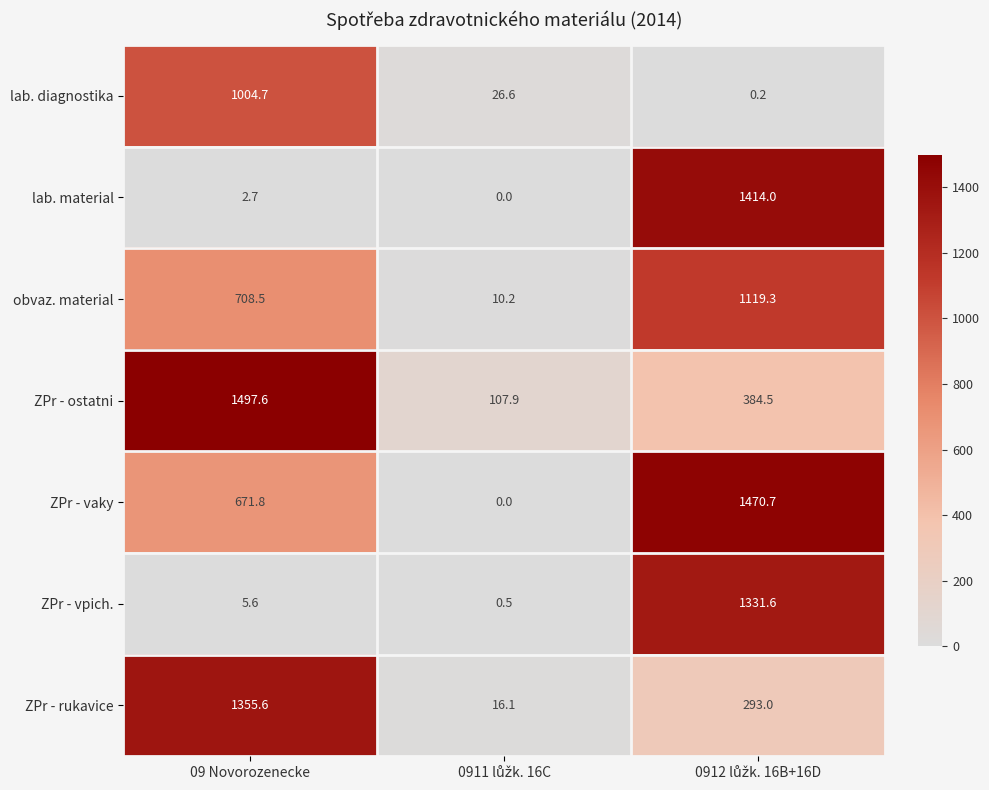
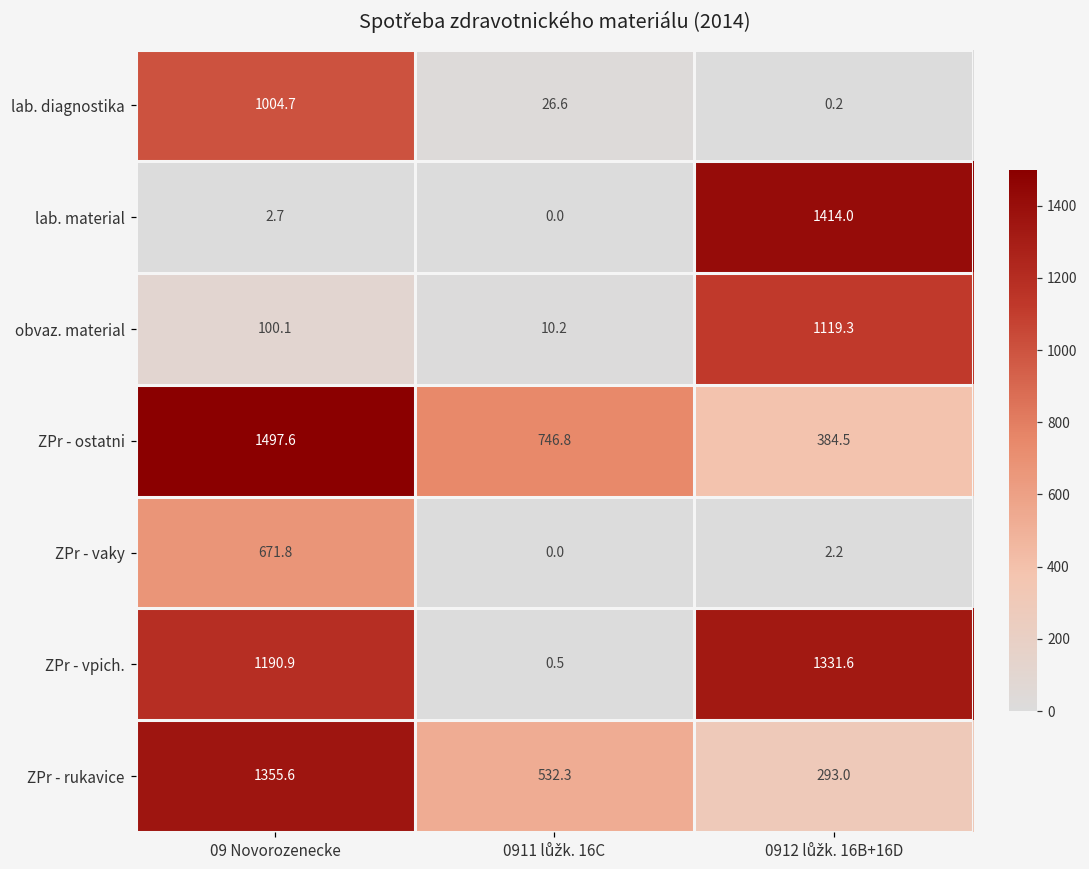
  {
    "lab. diagnostika": {
      "09 Novorozenecke": 1004.7,
      "0911 lůžk. 16C": 26.6,
      "0912 lůžk. 16B+16D": 0.2
    },
    "lab. material": {
      "09 Novorozenecke": 2.7,
      "0911 lůžk. 16C": 0.0,
      "0912 lůžk. 16B+16D": 1414.0
    },
    "obvaz. material": {
-     "09 Novorozenecke": 708.5,
+     "09 Novorozenecke": 100.1,
      "0911 lůžk. 16C": 10.2,
      "0912 lůžk. 16B+16D": 1119.3
    },
    "ZPr - ostatni": {
      "09 Novorozenecke": 1497.6,
-     "0911 lůžk. 16C": 107.9,
+     "0911 lůžk. 16C": 746.8,
      "0912 lůžk. 16B+16D": 384.5
    },
    "ZPr - vaky": {
      "09 Novorozenecke": 671.8,
      "0911 lůžk. 16C": 0.0,
-     "0912 lůžk. 16B+16D": 1470.7
+     "0912 lůžk. 16B+16D": 2.2
    },
    "ZPr - vpich.": {
-     "09 Novorozenecke": 5.6,
+     "09 Novorozenecke": 1190.9,
      "0911 lůžk. 16C": 0.5,
      "0912 lůžk. 16B+16D": 1331.6
    },
    "ZPr - rukavice": {
      "09 Novorozenecke": 1355.6,
-     "0911 lůžk. 16C": 16.1,
+     "0911 lůžk. 16C": 532.3,
      "0912 lůžk. 16B+16D": 293.0
    }
  }
